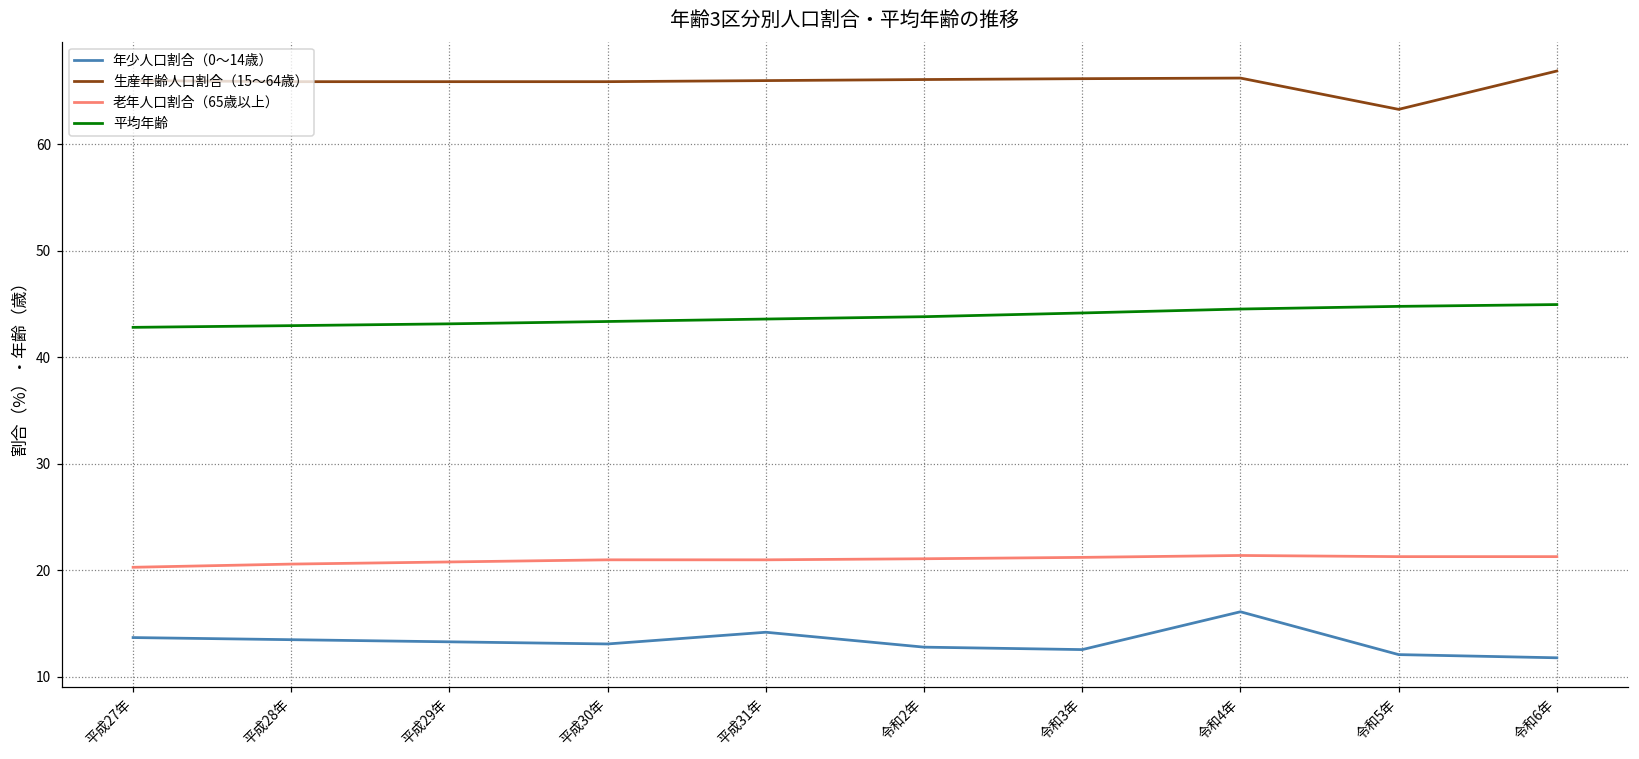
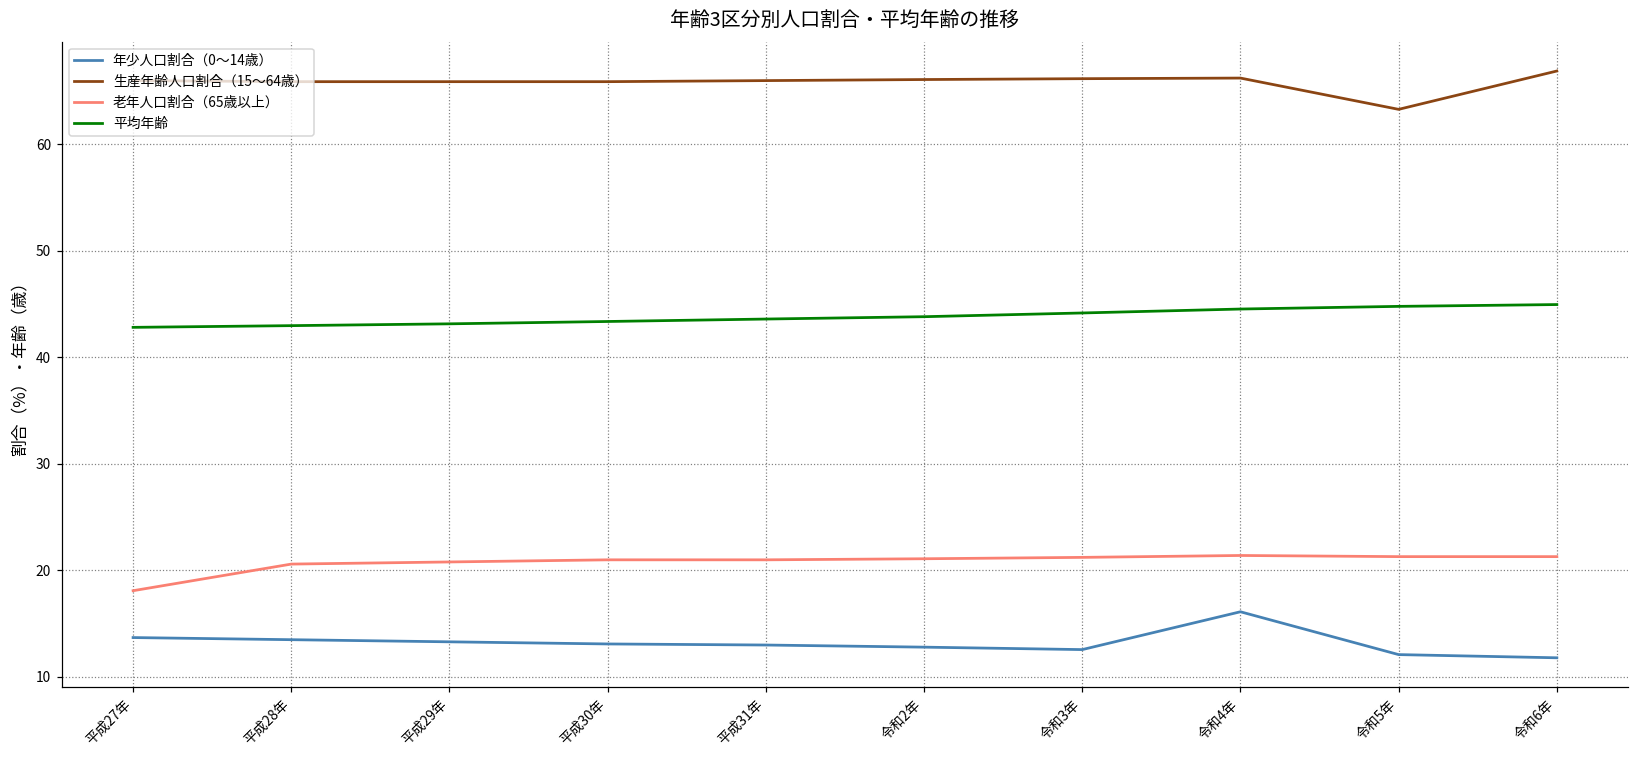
  {
    "年少人口割合（0～14歳）": {
      "平成27年": 14,
      "平成28年": 14,
      "平成29年": 13,
      "平成30年": 13,
-     "平成31年": 14,
+     "平成31年": 13,
      "令和2年": 13,
      "令和3年": 13,
      "令和4年": 16,
      "令和5年": 12,
      "令和6年": 12
    },
    "生産年齢人口割合（15～64歳）": {
      "平成29年": 66,
      "平成30年": 66,
      "平成31年": 66,
      "令和2年": 66,
      "令和3年": 66,
      "令和4年": 66,
      "令和5年": 63,
      "令和6年": 67
    },
    "老年人口割合（65歳以上）": {
-     "平成27年": 20,
+     "平成27年": 18,
      "平成28年": 21,
      "平成29年": 21,
      "平成30年": 21,
      "平成31年": 21,
      "令和2年": 21,
      "令和3年": 21,
      "令和4年": 21,
      "令和5年": 21,
      "令和6年": 21
    },
    "平均年齢": {
      "平成27年": 43,
      "平成28年": 43,
      "平成29年": 43,
      "平成30年": 43,
      "平成31年": 44,
      "令和2年": 44,
      "令和3年": 44,
      "令和4年": 45,
      "令和5年": 45,
      "令和6年": 45
    }
  }
